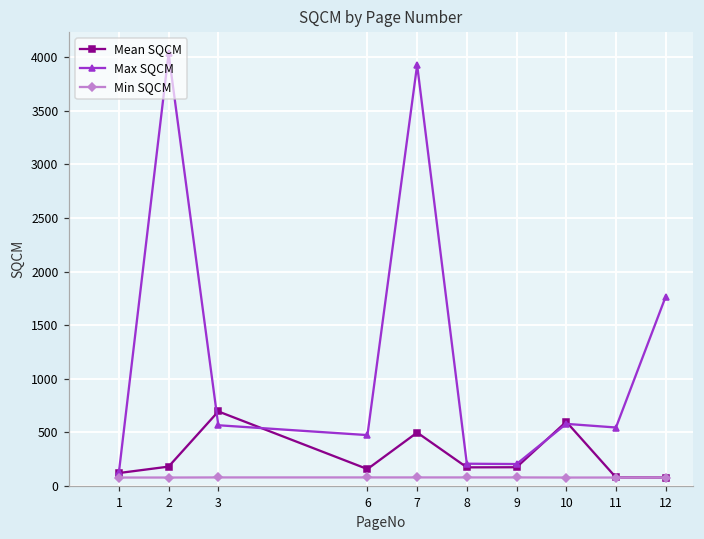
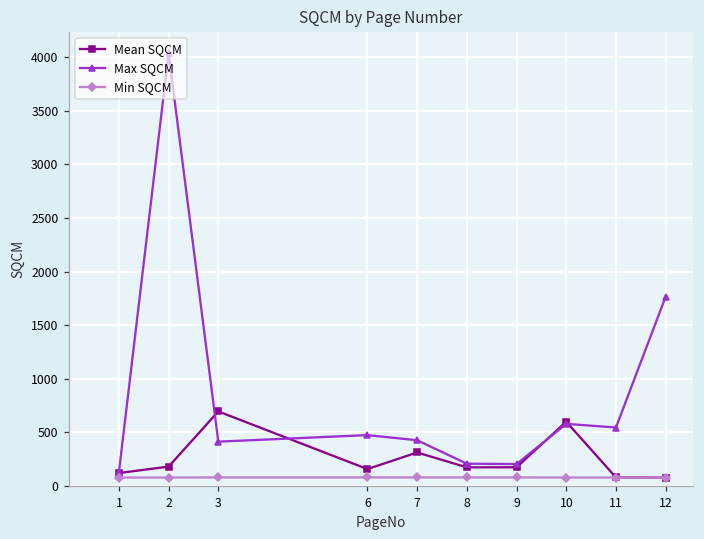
  {
    "Mean SQCM": {
      "2": 200,
      "3": 700,
      "6": 200,
-     "7": 500,
+     "7": 300,
      "8": 200,
      "9": 200
    },
    "Max SQCM": {
-     "3": 600,
+     "3": 400,
      "6": 500,
-     "7": 3900,
+     "7": 400,
      "8": 200,
      "9": 200,
      "11": 500,
      "12": 1800
    },
    "Min SQCM": {
      "1": 100,
      "2": 100,
      "3": 100,
      "6": 100,
      "7": 100,
      "8": 100,
      "9": 100,
      "10": 100
    }
  }
